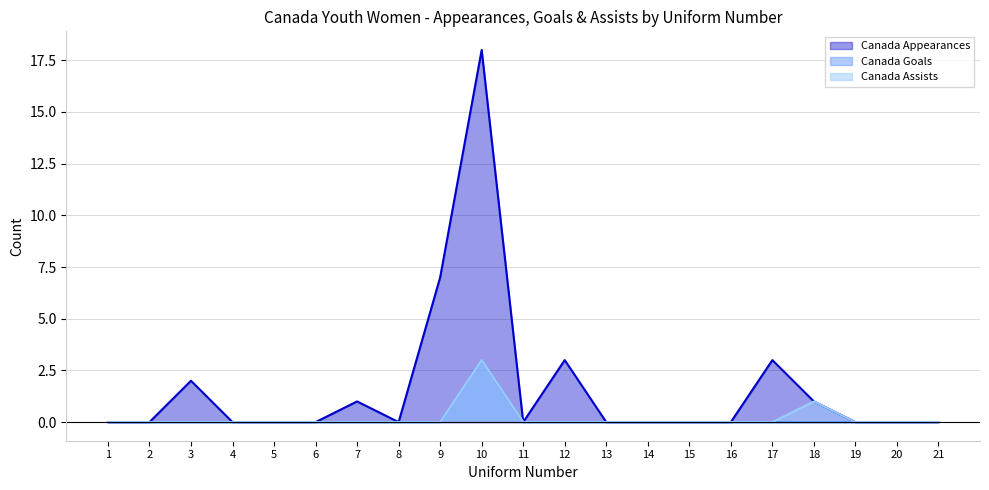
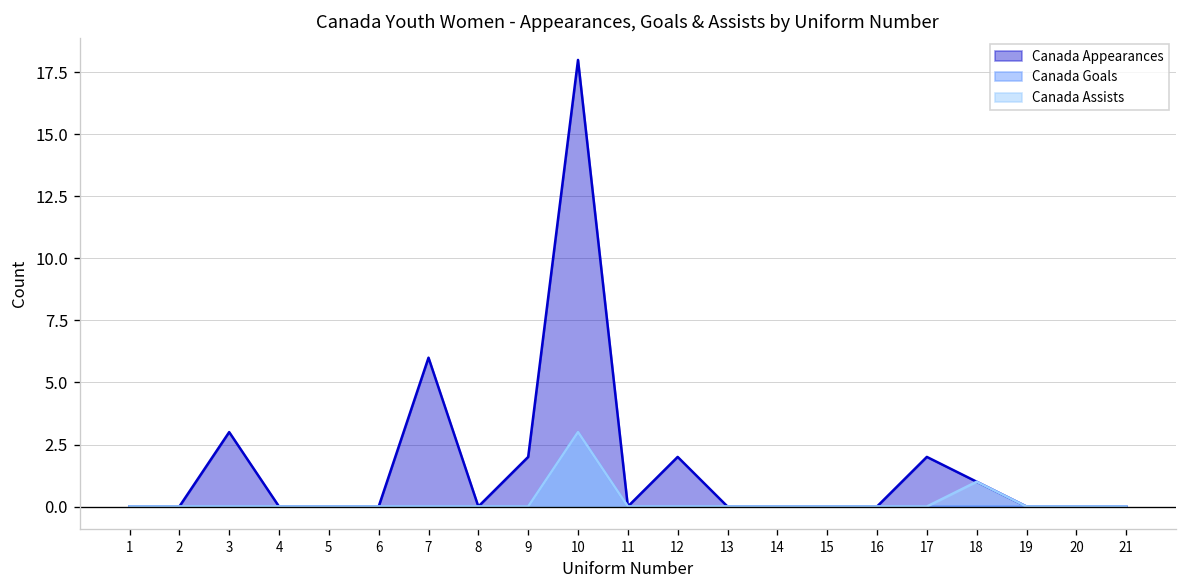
  {
    "Canada Appearances": {
-     "3": 2,
-     "7": 1,
-     "9": 7,
+     "3": 3,
+     "7": 6,
+     "9": 2,
      "10": 18,
-     "12": 3,
-     "17": 3
+     "12": 2,
+     "17": 2
    }
  }
